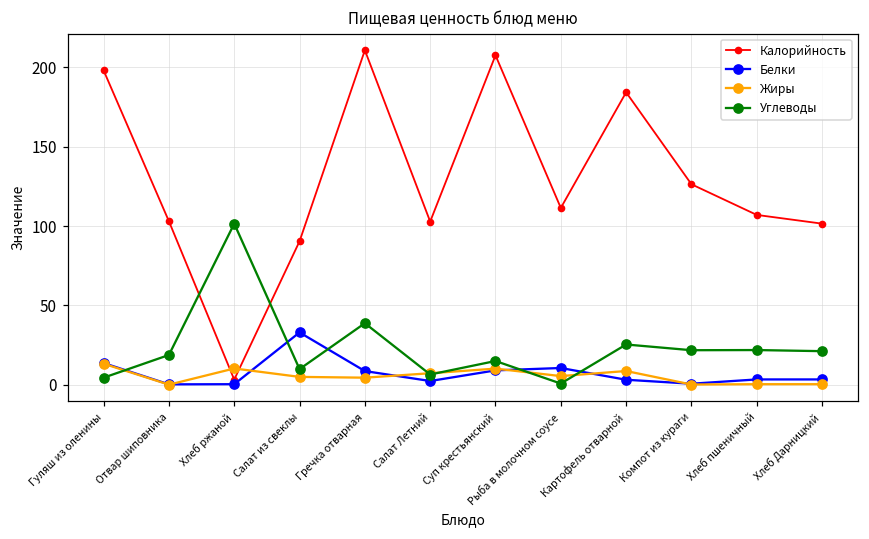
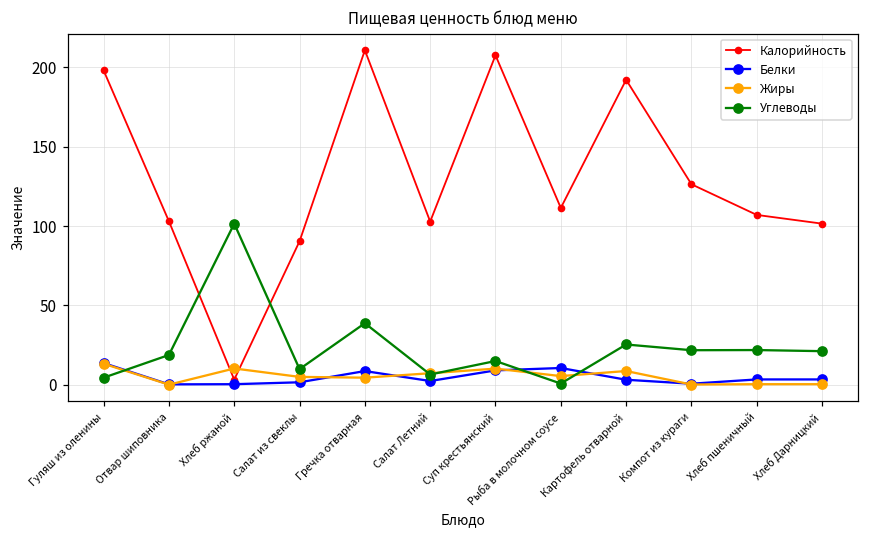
  {
    "Калорийность": {
      "Гуляш из оленины": 198,
      "Отвар шиповника": 103,
      "Хлеб ржаной": 3,
      "Салат из свеклы": 90,
      "Гречка отварная": 211,
      "Салат Летний": 103,
      "Суп крестьянский": 208,
      "Рыба в молочном соусе": 111,
-     "Картофель отварной": 184,
+     "Картофель отварной": 192,
      "Компот из кураги": 126,
      "Хлеб пшеничный": 107,
      "Хлеб Дарницкий": 102
    },
    "Белки": {
      "Хлеб ржаной": 0,
-     "Салат из свеклы": 33,
+     "Салат из свеклы": 2,
      "Гречка отварная": 9,
      "Салат Летний": 2,
      "Рыба в молочном соусе": 11,
      "Картофель отварной": 3,
      "Хлеб пшеничный": 3,
      "Хлеб Дарницкий": 3
    },
    "Жиры": {
      "Хлеб ржаной": 10,
      "Салат из свеклы": 5,
      "Гречка отварная": 5,
      "Рыба в молочном соусе": 6,
      "Картофель отварной": 9,
      "Хлеб пшеничный": 0,
      "Хлеб Дарницкий": 0
    },
    "Углеводы": {
      "Гуляш из оленины": 5,
      "Отвар шиповника": 19,
      "Хлеб ржаной": 102,
      "Салат из свеклы": 10,
      "Гречка отварная": 39,
      "Суп крестьянский": 15,
      "Рыба в молочном соусе": 1,
      "Картофель отварной": 25,
      "Компот из кураги": 22,
      "Хлеб пшеничный": 22,
      "Хлеб Дарницкий": 21
    }
  }
